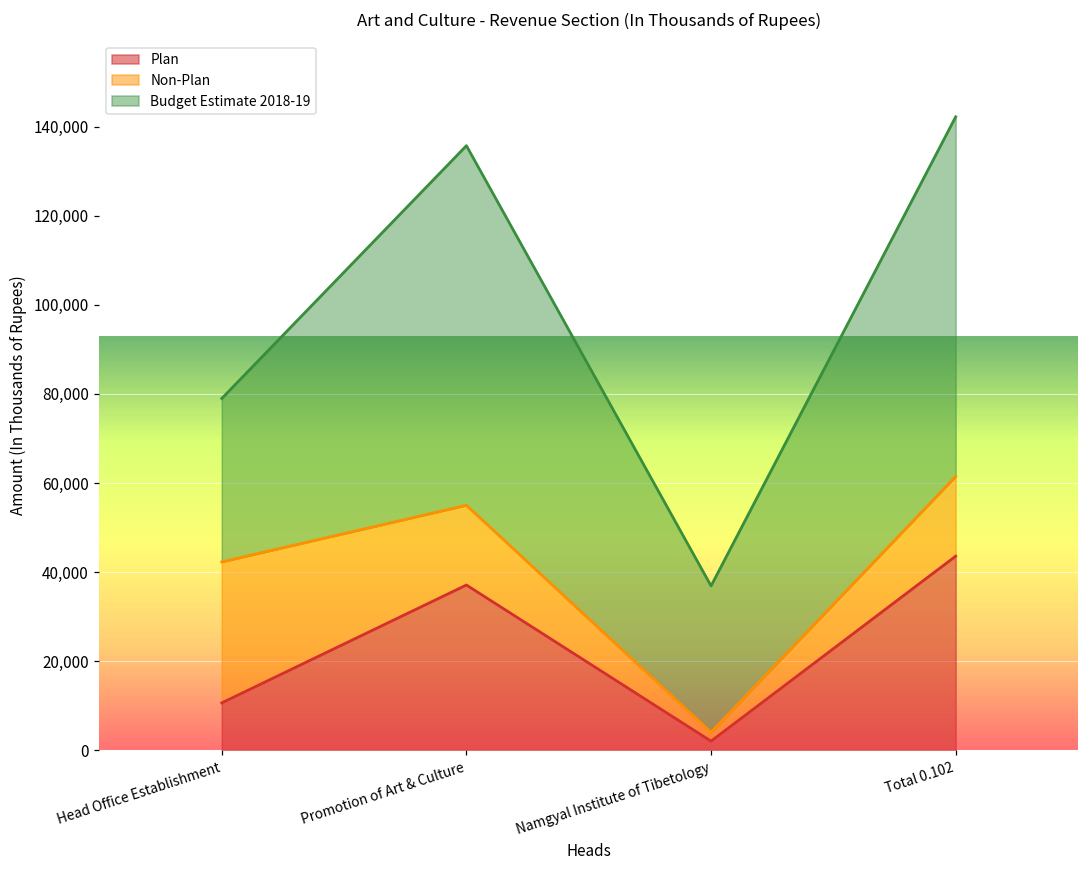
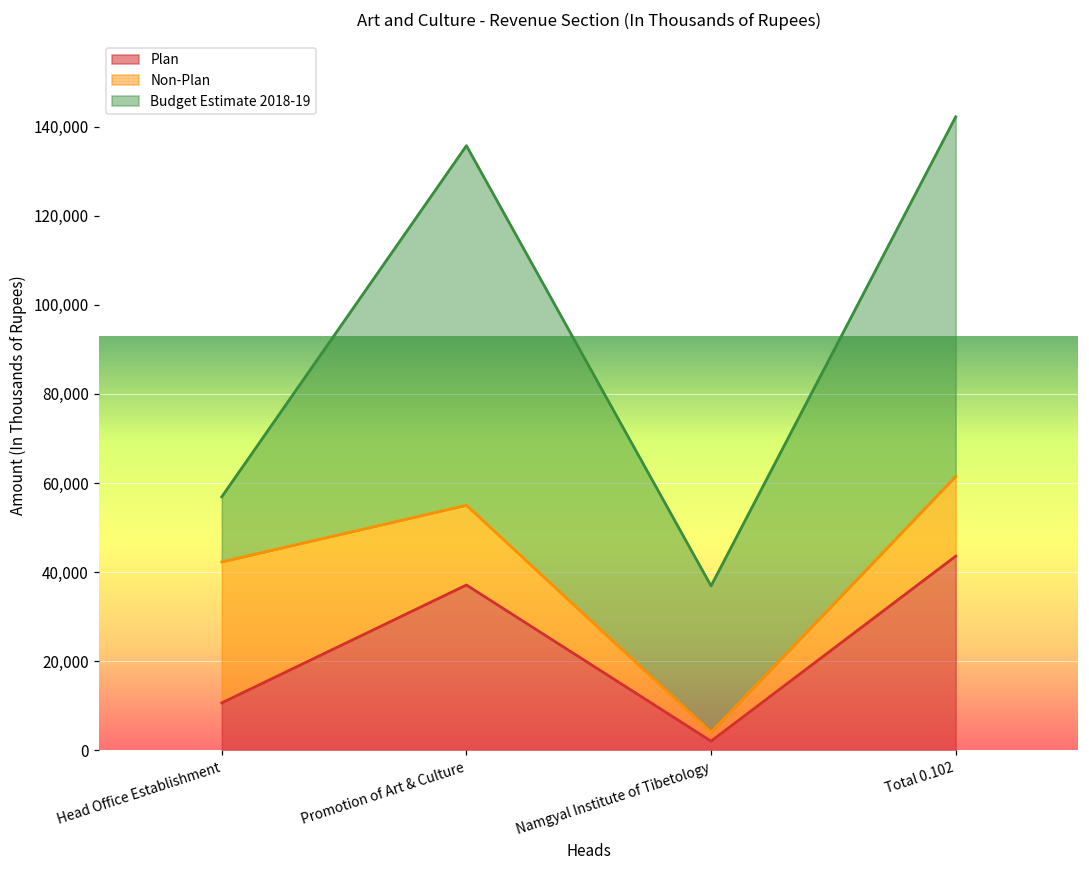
  {
    "Plan": {
      "Head Office Establishment": "11,000",
      "Promotion of Art & Culture": "37,000",
      "Namgyal Institute of Tibetology": "2,000",
      "Total 0.102": "44,000"
    },
    "Non-Plan": {
      "Head Office Establishment": "32,000",
      "Promotion of Art & Culture": "18,000",
      "Namgyal Institute of Tibetology": "2,000",
      "Total 0.102": "18,000"
    },
    "Budget Estimate 2018-19": {
-     "Head Office Establishment": "37,000",
+     "Head Office Establishment": "15,000",
      "Promotion of Art & Culture": "81,000",
      "Namgyal Institute of Tibetology": "33,000",
      "Total 0.102": "81,000"
    }
  }
